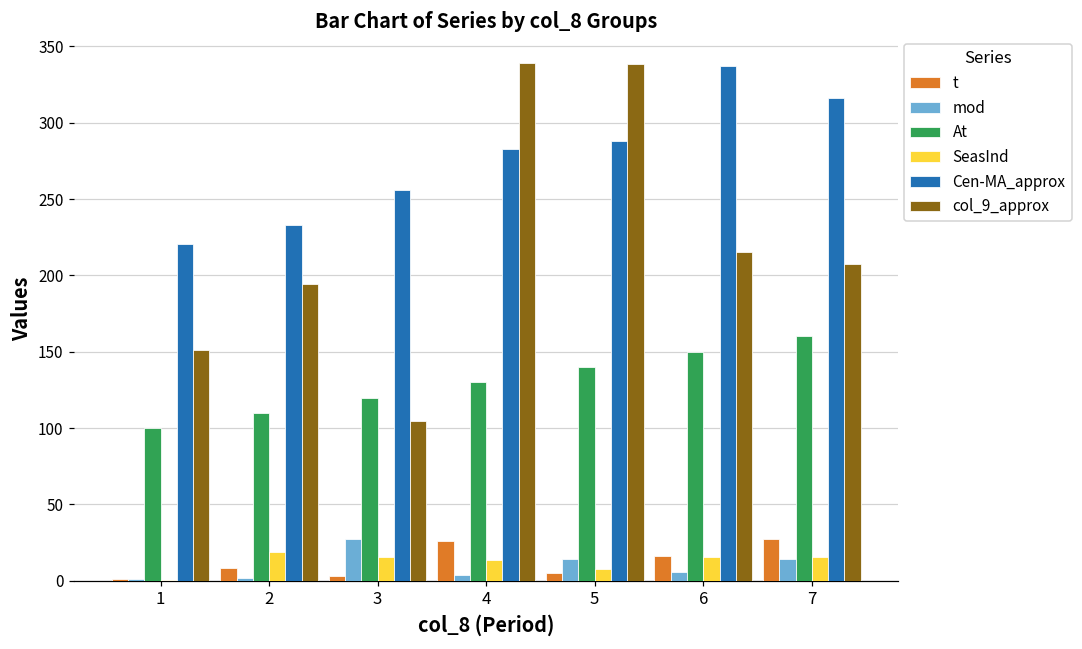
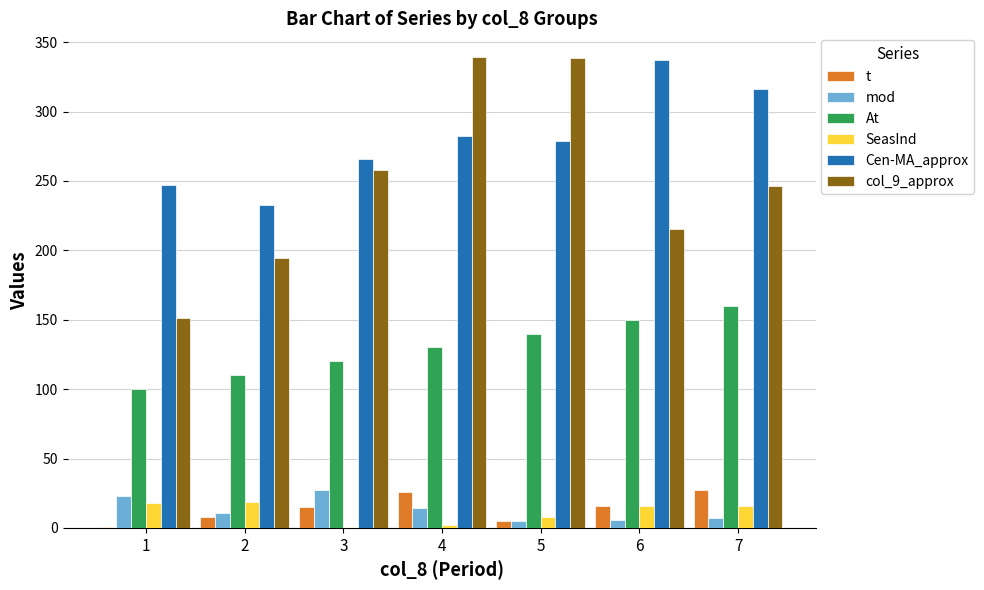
  {
    "t": {
      "2": 8,
-     "3": 3,
+     "3": 15,
      "4": 26,
      "5": 5,
      "6": 16,
      "7": 27
    },
    "mod": {
-     "1": 1,
-     "2": 2,
+     "1": 23,
+     "2": 11,
      "3": 27,
-     "4": 4,
-     "5": 14,
+     "4": 14,
+     "5": 5,
      "6": 6,
-     "7": 14
+     "7": 7
    },
    "At": {
      "1": 100,
      "2": 110,
      "3": 120,
      "4": 130,
      "5": 140,
      "6": 150,
      "7": 160
    },
    "SeasInd": {
-     "1": 0,
+     "1": 18,
      "2": 19,
-     "3": 15,
-     "4": 14,
+     "3": 1,
+     "4": 2,
      "5": 8,
      "6": 16,
      "7": 16
    },
    "Cen-MA_approx": {
-     "1": 220,
+     "1": 247,
      "2": 233,
-     "3": 256,
+     "3": 266,
      "4": 283,
-     "5": 288,
+     "5": 279,
      "6": 337,
      "7": 316
    },
    "col_9_approx": {
      "1": 151,
      "2": 194,
-     "3": 104,
+     "3": 258,
      "4": 339,
      "5": 339,
      "6": 215,
-     "7": 207
+     "7": 246
    }
  }
